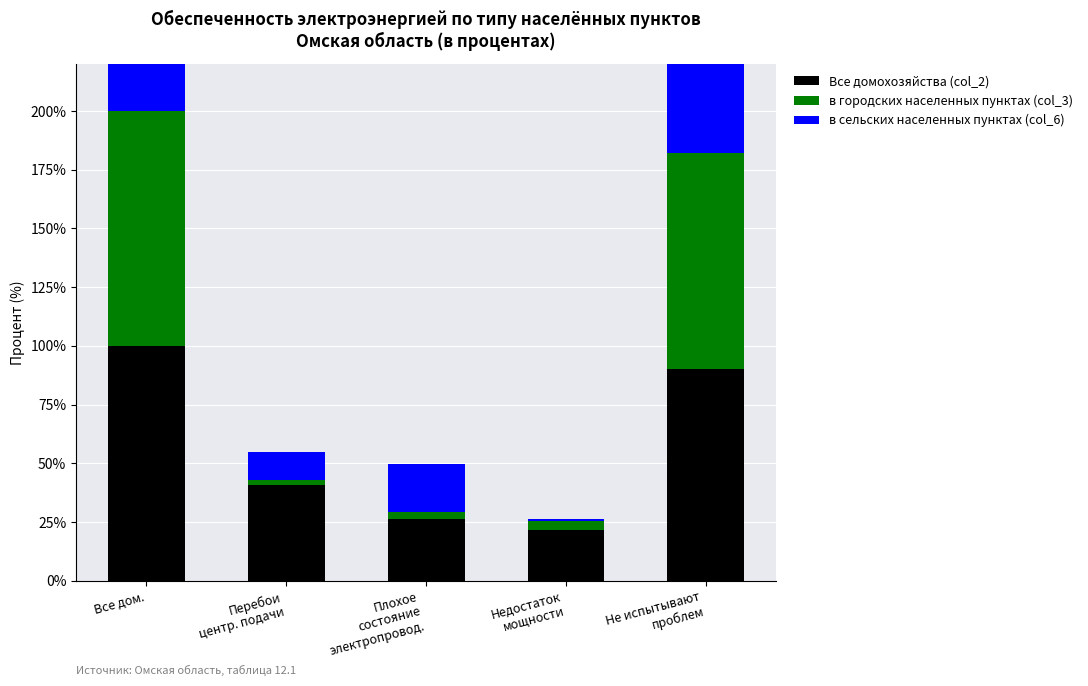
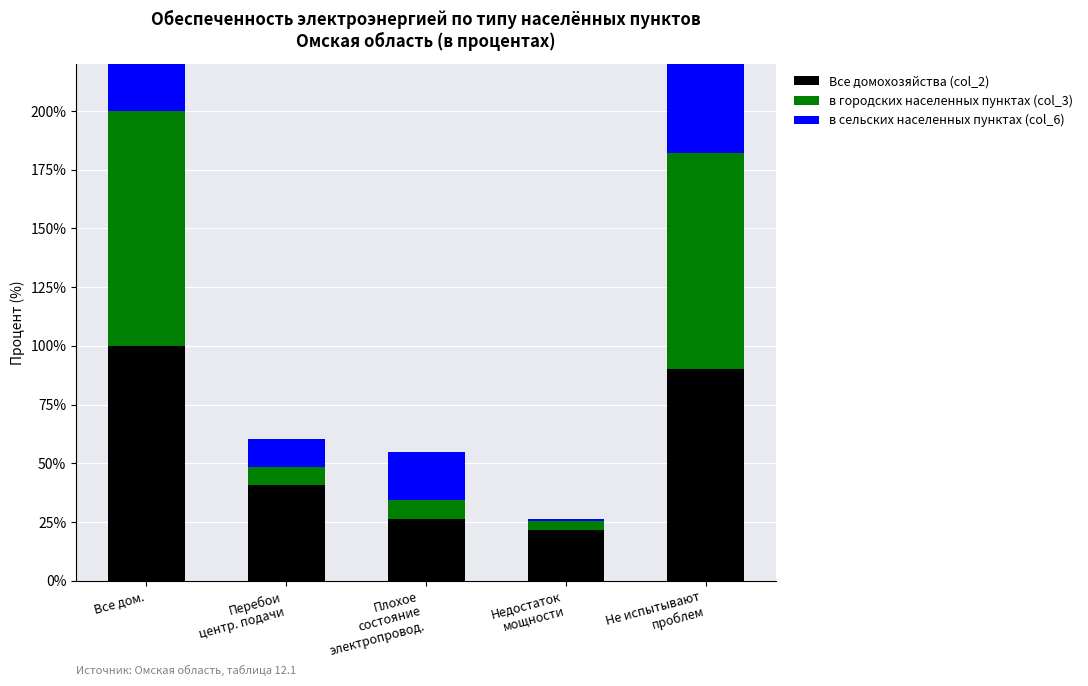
  {
    "Все домохозяйства (col_2)": {
      "Все дом.": "100%",
      "Перебои центр. подачи": "41%",
      "Плохое состояние электропровод.": "26%",
      "Недостаток мощности": "22%",
      "Не испытывают проблем": "90%"
    },
    "в городских населенных пунктах (col_3)": {
      "Все дом.": "100%",
-     "Перебои центр. подачи": "2%",
-     "Плохое состояние электропровод.": "3%",
+     "Перебои центр. подачи": "8%",
+     "Плохое состояние электропровод.": "8%",
      "Недостаток мощности": "4%",
      "Не испытывают проблем": "92%"
    },
    "в сельских населенных пунктах (col_6)": {
      "Перебои центр. подачи": "12%",
      "Плохое состояние электропровод.": "21%",
      "Недостаток мощности": "1%"
    }
  }
